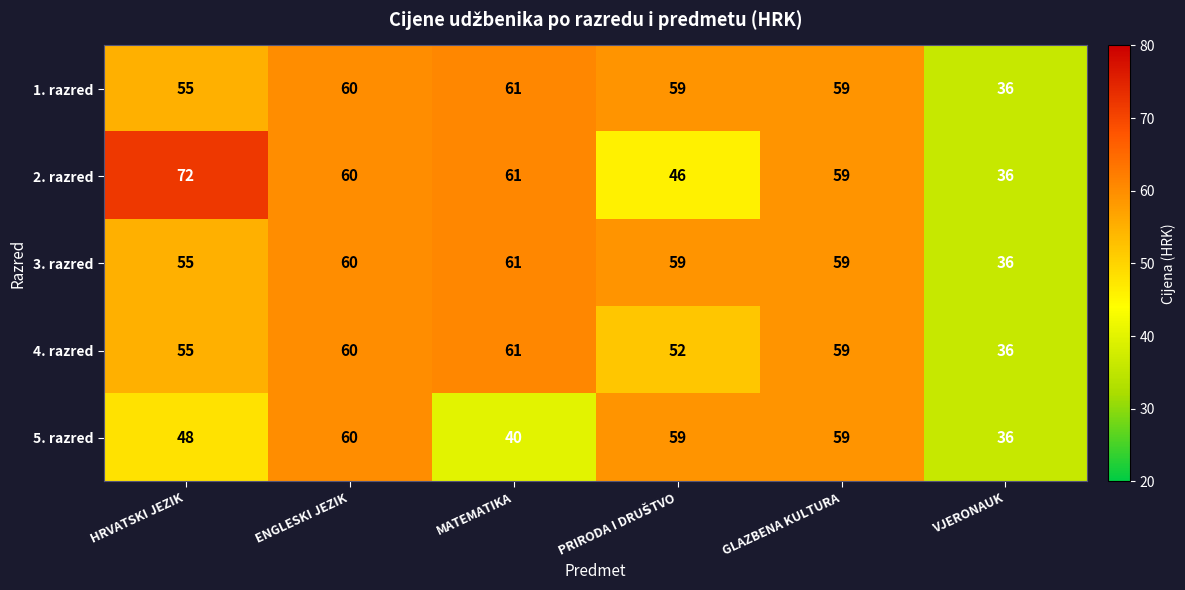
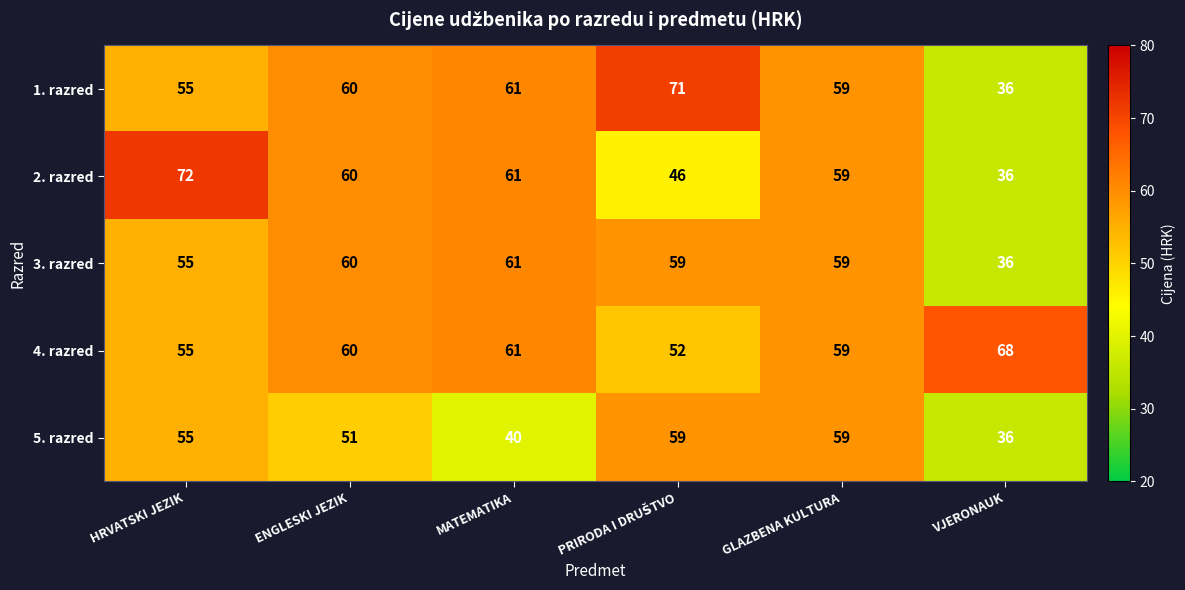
  {
    "1. razred": {
      "HRVATSKI JEZIK": 55,
      "ENGLESKI JEZIK": 60,
      "MATEMATIKA": 61,
-     "PRIRODA I DRUŠTVO": 59,
+     "PRIRODA I DRUŠTVO": 71,
      "GLAZBENA KULTURA": 59,
      "VJERONAUK": 36
    },
    "2. razred": {
      "HRVATSKI JEZIK": 72,
      "ENGLESKI JEZIK": 60,
      "MATEMATIKA": 61,
      "PRIRODA I DRUŠTVO": 46,
      "GLAZBENA KULTURA": 59,
      "VJERONAUK": 36
    },
    "3. razred": {
      "HRVATSKI JEZIK": 55,
      "ENGLESKI JEZIK": 60,
      "MATEMATIKA": 61,
      "PRIRODA I DRUŠTVO": 59,
      "GLAZBENA KULTURA": 59,
      "VJERONAUK": 36
    },
    "4. razred": {
      "HRVATSKI JEZIK": 55,
      "ENGLESKI JEZIK": 60,
      "MATEMATIKA": 61,
      "PRIRODA I DRUŠTVO": 52,
      "GLAZBENA KULTURA": 59,
-     "VJERONAUK": 36
+     "VJERONAUK": 68
    },
    "5. razred": {
-     "HRVATSKI JEZIK": 48,
-     "ENGLESKI JEZIK": 60,
+     "HRVATSKI JEZIK": 55,
+     "ENGLESKI JEZIK": 51,
      "MATEMATIKA": 40,
      "PRIRODA I DRUŠTVO": 59,
      "GLAZBENA KULTURA": 59,
      "VJERONAUK": 36
    }
  }
